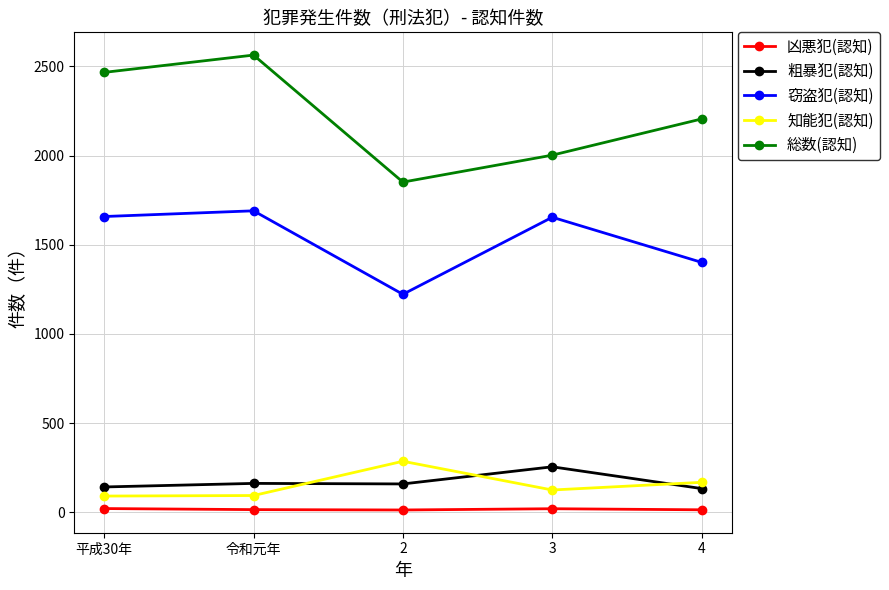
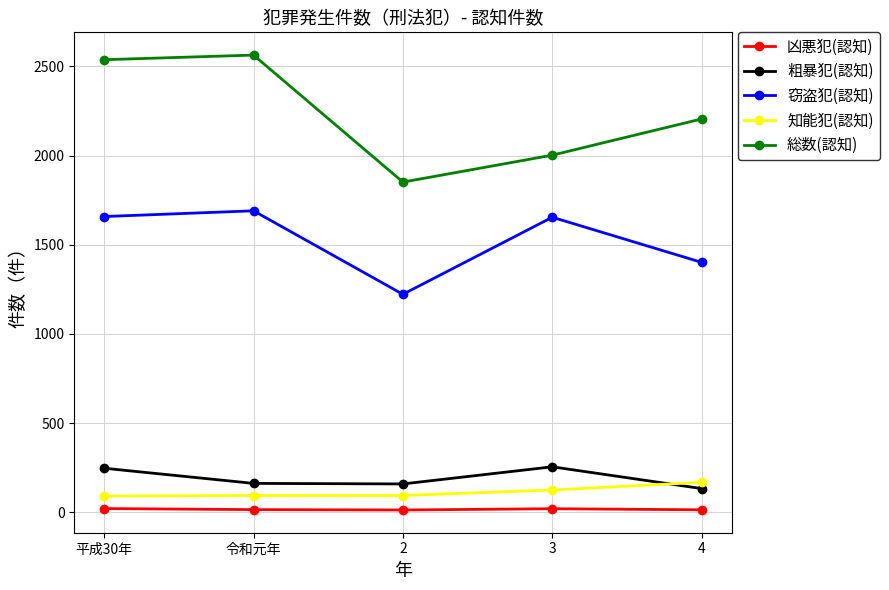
  {
    "凶悪犯(認知)": {
      "平成30年": 20,
      "令和元年": 20,
      "2": 10,
      "3": 20,
      "4": 10
    },
    "粗暴犯(認知)": {
-     "平成30年": 140,
+     "平成30年": 250,
      "令和元年": 160,
      "2": 160,
      "3": 260,
      "4": 130
    },
    "窃盗犯(認知)": {
      "平成30年": 1660,
      "令和元年": 1690,
      "2": 1220,
      "3": 1650,
      "4": 1400
    },
    "知能犯(認知)": {
      "平成30年": 90,
      "令和元年": 90,
-     "2": 290,
+     "2": 90,
      "3": 130,
      "4": 170
    },
    "総数(認知)": {
-     "平成30年": 2470,
+     "平成30年": 2540,
      "令和元年": 2560,
      "2": 1850,
      "3": 2000,
      "4": 2210
    }
  }
